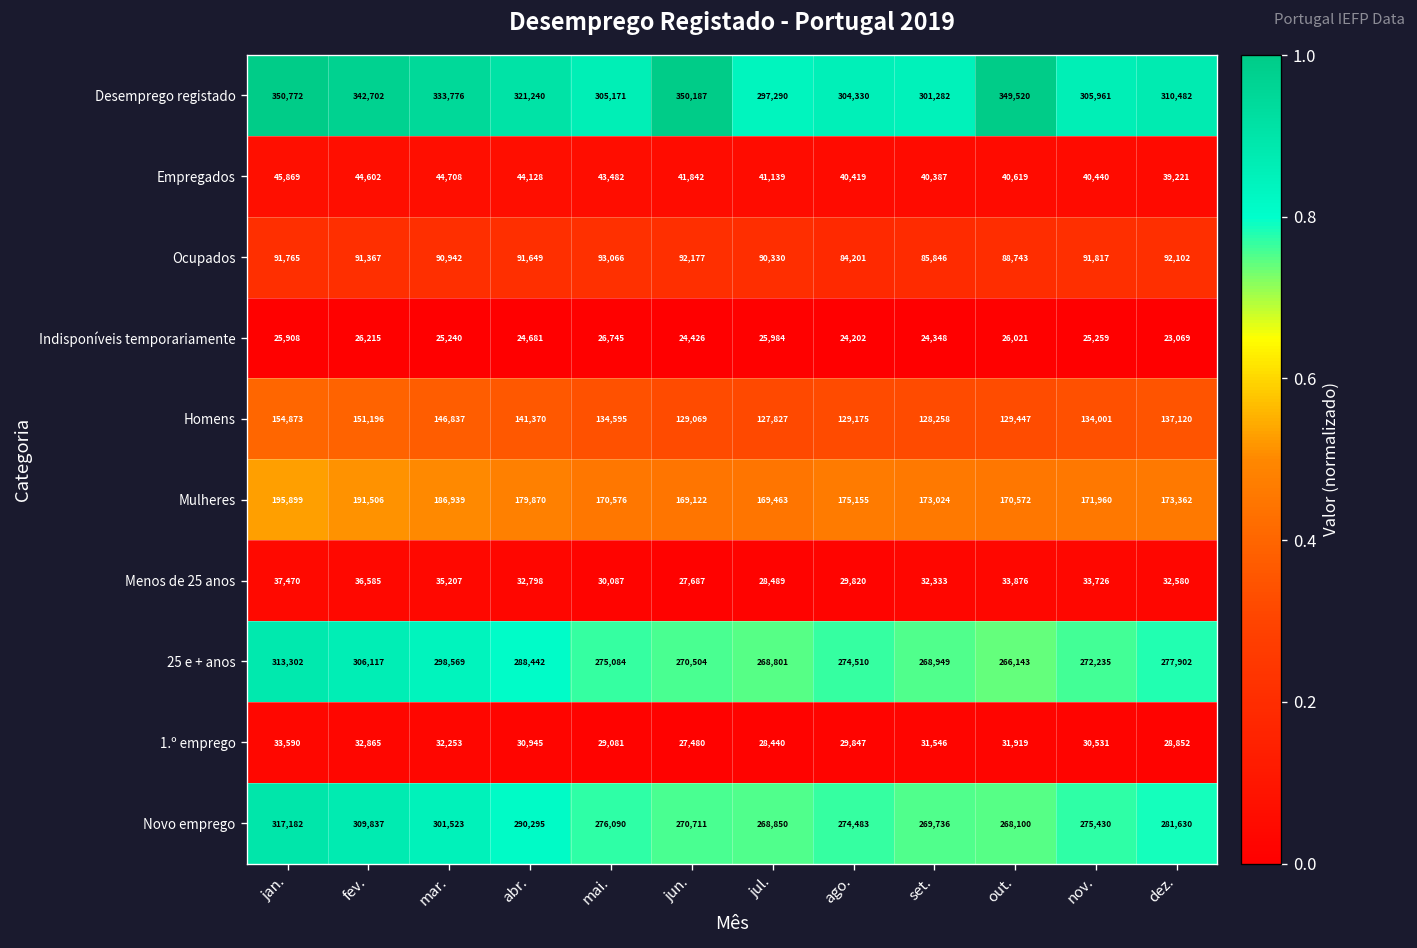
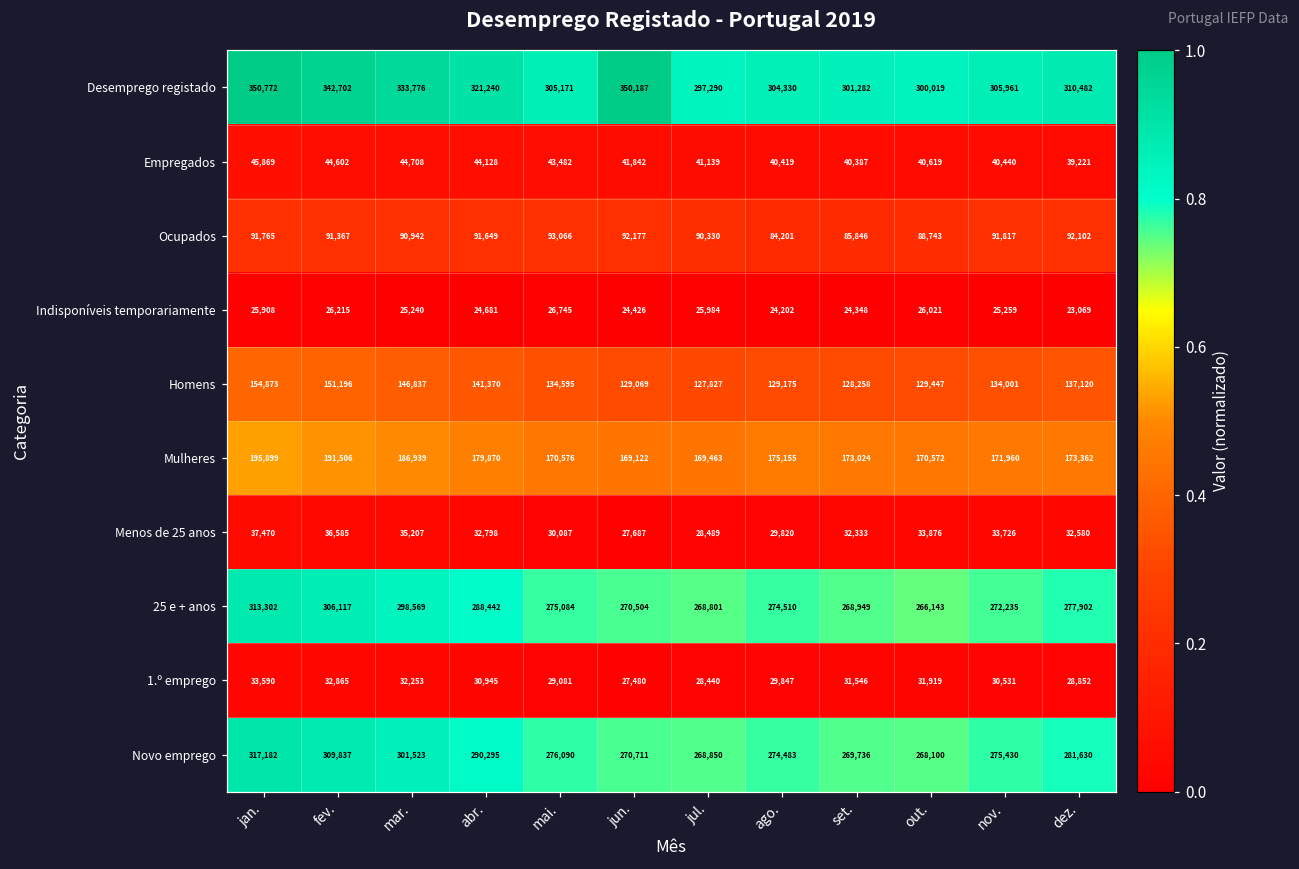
  {
    "Desemprego registado": {
      "jan.": "350,772",
      "fev.": "342,702",
      "mar.": "333,776",
      "abr.": "321,240",
      "mai.": "305,171",
      "jun.": "350,187",
      "jul.": "297,290",
      "ago.": "304,330",
      "set.": "301,282",
-     "out.": "349,520",
+     "out.": "300,019",
      "nov.": "305,961",
      "dez.": "310,482"
    },
    "Empregados": {
      "jan.": "45,869",
      "fev.": "44,602",
      "mar.": "44,708",
      "abr.": "44,128",
      "mai.": "43,482",
      "jun.": "41,842",
      "jul.": "41,139",
      "ago.": "40,419",
      "set.": "40,387",
      "out.": "40,619",
      "nov.": "40,440",
      "dez.": "39,221"
    },
    "Ocupados": {
      "jan.": "91,765",
      "fev.": "91,367",
      "mar.": "90,942",
      "abr.": "91,649",
      "mai.": "93,066",
      "jun.": "92,177",
      "jul.": "90,330",
      "ago.": "84,201",
      "set.": "85,846",
      "out.": "88,743",
      "nov.": "91,817",
      "dez.": "92,102"
    },
    "Indisponíveis temporariamente": {
      "jan.": "25,908",
      "fev.": "26,215",
      "mar.": "25,240",
      "abr.": "24,681",
      "mai.": "26,745",
      "jun.": "24,426",
      "jul.": "25,984",
      "ago.": "24,202",
      "set.": "24,348",
      "out.": "26,021",
      "nov.": "25,259",
      "dez.": "23,069"
    },
    "Homens": {
      "jan.": "154,873",
      "fev.": "151,196",
      "mar.": "146,837",
      "abr.": "141,370",
      "mai.": "134,595",
      "jun.": "129,069",
      "jul.": "127,827",
      "ago.": "129,175",
      "set.": "128,258",
      "out.": "129,447",
      "nov.": "134,001",
      "dez.": "137,120"
    },
    "Mulheres": {
      "jan.": "195,899",
      "fev.": "191,506",
      "mar.": "186,939",
      "abr.": "179,870",
      "mai.": "170,576",
      "jun.": "169,122",
      "jul.": "169,463",
      "ago.": "175,155",
      "set.": "173,024",
      "out.": "170,572",
      "nov.": "171,960",
      "dez.": "173,362"
    },
    "Menos de 25 anos": {
      "jan.": "37,470",
      "fev.": "36,585",
      "mar.": "35,207",
      "abr.": "32,798",
      "mai.": "30,087",
      "jun.": "27,687",
      "jul.": "28,489",
      "ago.": "29,820",
      "set.": "32,333",
      "out.": "33,876",
      "nov.": "33,726",
      "dez.": "32,580"
    },
    "25 e + anos": {
      "jan.": "313,302",
      "fev.": "306,117",
      "mar.": "298,569",
      "abr.": "288,442",
      "mai.": "275,084",
      "jun.": "270,504",
      "jul.": "268,801",
      "ago.": "274,510",
      "set.": "268,949",
      "out.": "266,143",
      "nov.": "272,235",
      "dez.": "277,902"
    },
    "1.º emprego": {
      "jan.": "33,590",
      "fev.": "32,865",
      "mar.": "32,253",
      "abr.": "30,945",
      "mai.": "29,081",
      "jun.": "27,480",
      "jul.": "28,440",
      "ago.": "29,847",
      "set.": "31,546",
      "out.": "31,919",
      "nov.": "30,531",
      "dez.": "28,852"
    },
    "Novo emprego": {
      "jan.": "317,182",
      "fev.": "309,837",
      "mar.": "301,523",
      "abr.": "290,295",
      "mai.": "276,090",
      "jun.": "270,711",
      "jul.": "268,850",
      "ago.": "274,483",
      "set.": "269,736",
      "out.": "268,100",
      "nov.": "275,430",
      "dez.": "281,630"
    }
  }
